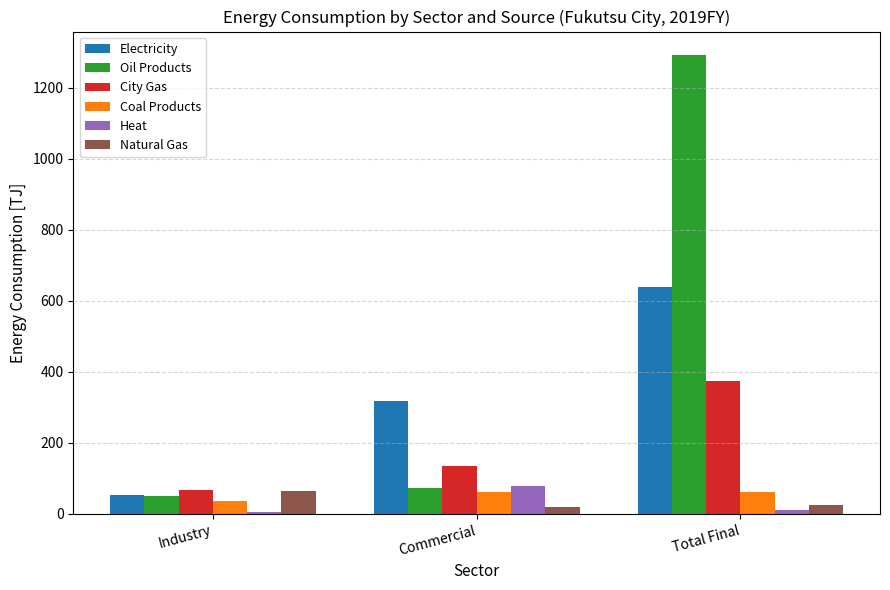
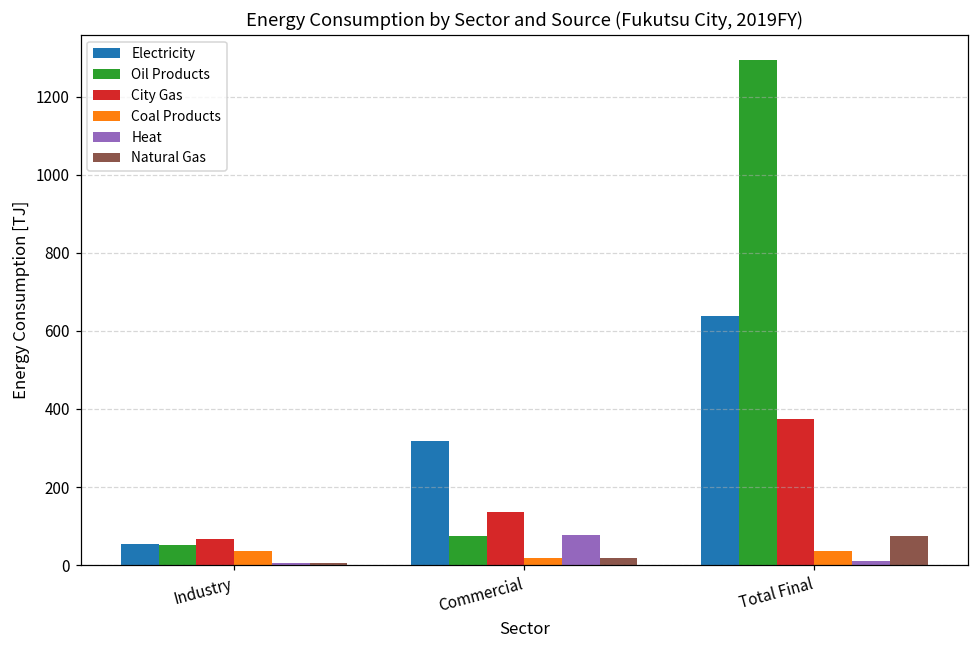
  {
    "Electricity": {
      "Industry": 50,
      "Commercial": 320,
      "Total Final": 640
    },
    "Oil Products": {
      "Industry": 50,
      "Commercial": 70,
      "Total Final": 1290
    },
    "City Gas": {
      "Industry": 70,
      "Commercial": 140,
      "Total Final": 370
    },
    "Coal Products": {
      "Industry": 40,
-     "Commercial": 60,
-     "Total Final": 60
+     "Commercial": 20,
+     "Total Final": 40
    },
    "Heat": {
      "Commercial": 80,
      "Total Final": 10
    },
    "Natural Gas": {
-     "Industry": 60,
+     "Industry": 10,
      "Commercial": 20,
-     "Total Final": 20
+     "Total Final": 80
    }
  }
